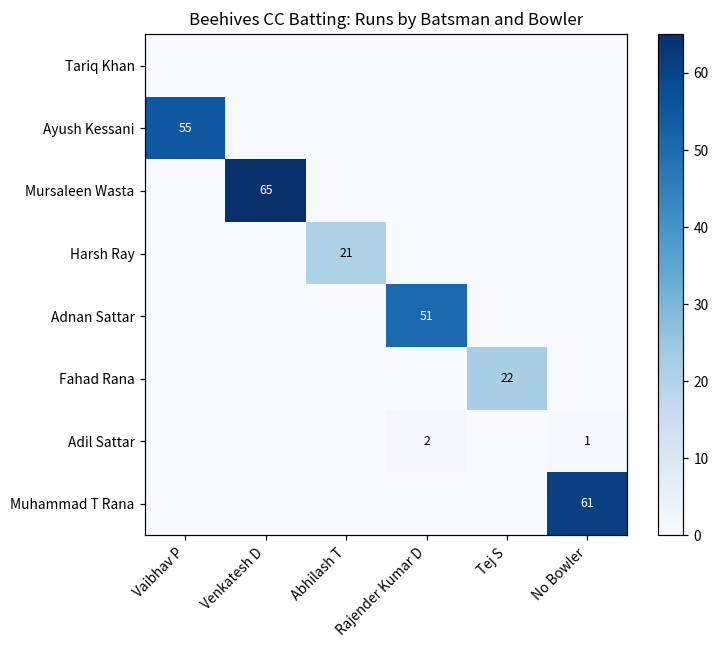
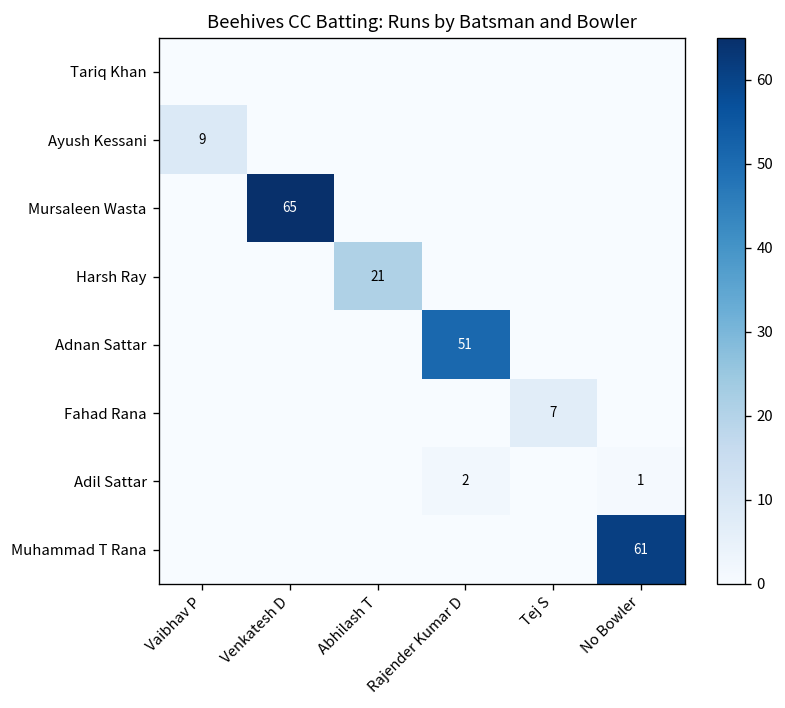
  {
    "Ayush Kessani": {
-     "Vaibhav P": 55
+     "Vaibhav P": 9
    },
    "Mursaleen Wasta": {
      "Venkatesh D": 65
    },
    "Harsh Ray": {
      "Abhilash T": 21
    },
    "Adnan Sattar": {
      "Rajender Kumar D": 51
    },
    "Fahad Rana": {
-     "Tej S": 22
+     "Tej S": 7
    },
    "Adil Sattar": {
      "Rajender Kumar D": 2,
      "No Bowler": 1
    },
    "Muhammad T Rana": {
      "No Bowler": 61
    }
  }
